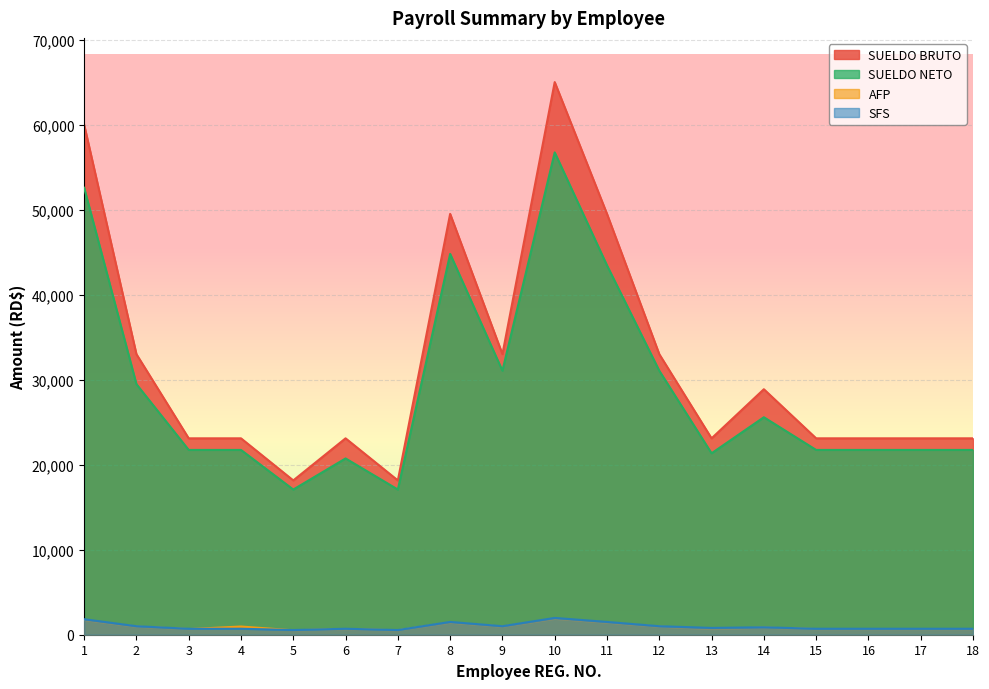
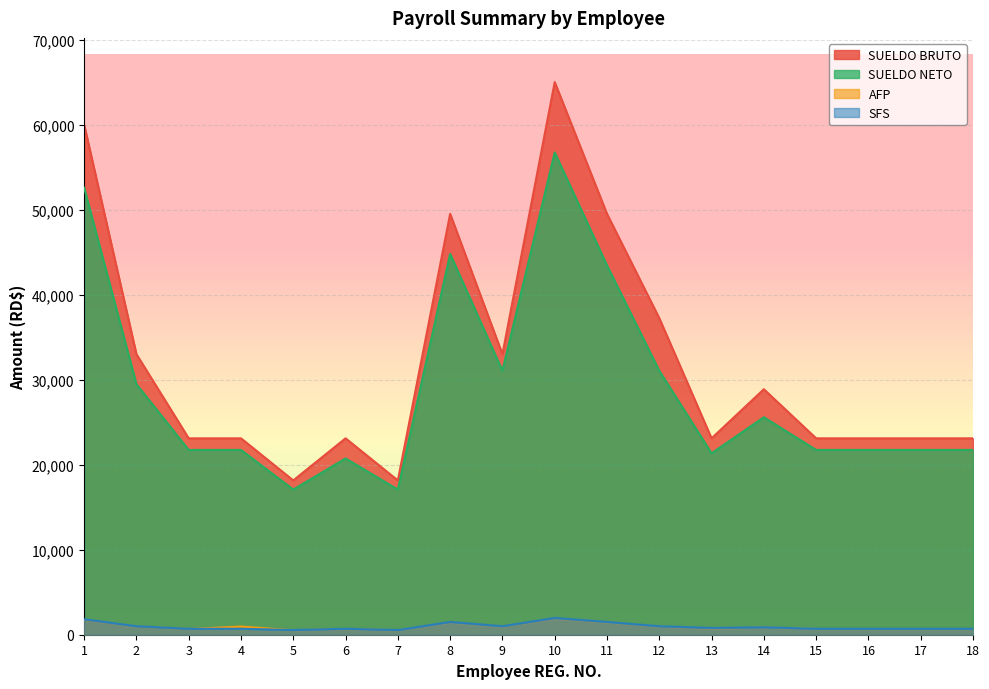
  {
    "SUELDO BRUTO": {
      "1": "60,000",
      "2": "33,000",
      "3": "23,000",
      "4": "23,000",
      "5": "18,000",
      "6": "23,000",
      "7": "18,000",
      "8": "50,000",
      "9": "33,000",
      "10": "65,000",
      "11": "50,000",
-     "12": "33,000",
+     "12": "37,000",
      "13": "23,000",
      "14": "29,000",
      "15": "23,000",
      "16": "23,000",
      "17": "23,000",
      "18": "23,000"
    },
    "SUELDO NETO": {
      "1": "53,000",
      "2": "29,000",
      "3": "22,000",
      "4": "22,000",
      "5": "17,000",
      "6": "21,000",
      "7": "17,000",
      "8": "45,000",
      "9": "31,000",
      "10": "57,000",
      "11": "43,000",
      "12": "31,000",
      "13": "21,000",
      "14": "26,000",
      "15": "22,000",
      "16": "22,000",
      "17": "22,000",
      "18": "22,000"
    }
  }
